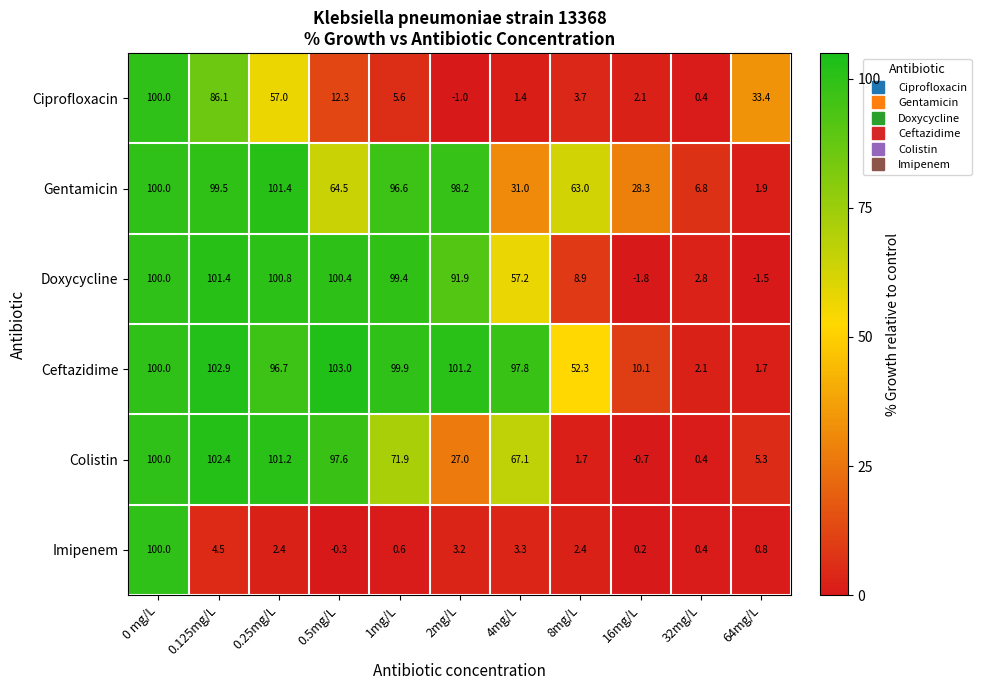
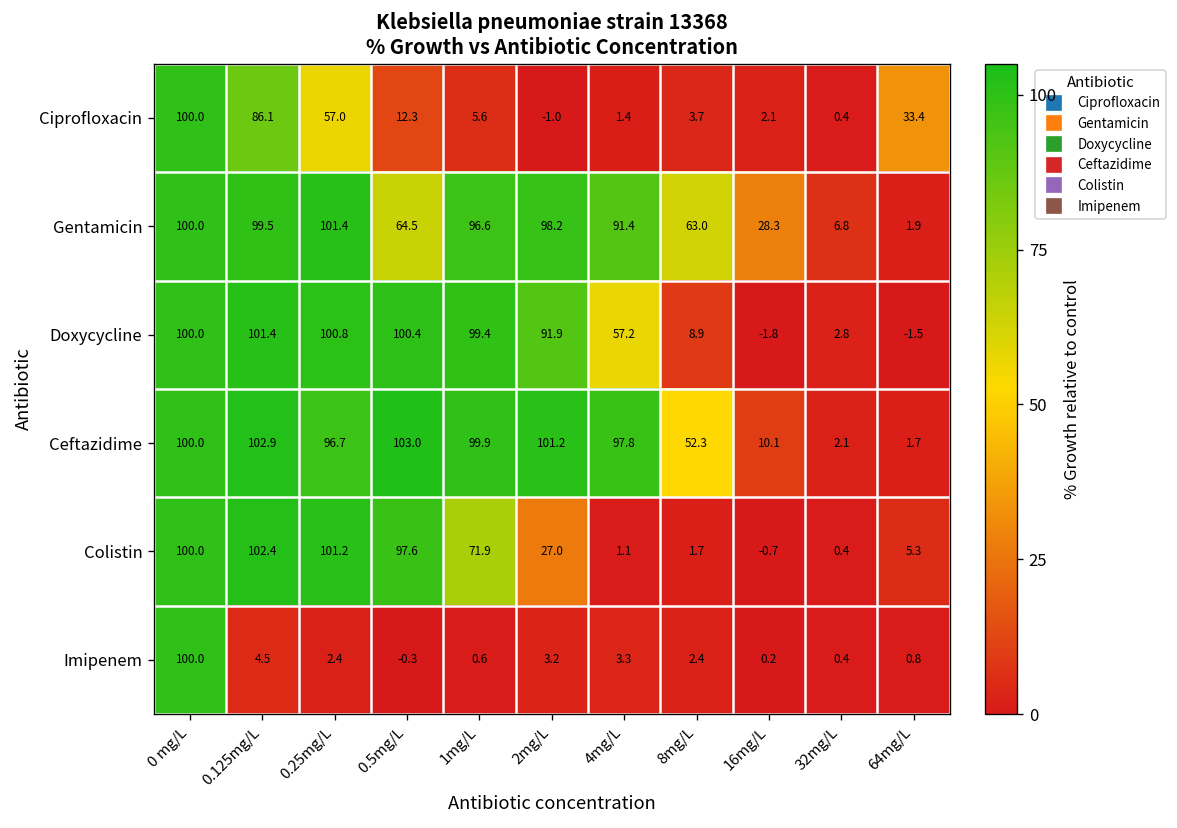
  {
    "Ciprofloxacin": {
      "0 mg/L": 100.0,
      "0.125mg/L": 86.1,
      "0.25mg/L": 57.0,
      "0.5mg/L": 12.3,
      "1mg/L": 5.6,
      "2mg/L": -1.0,
      "4mg/L": 1.4,
      "8mg/L": 3.7,
      "16mg/L": 2.1,
      "32mg/L": 0.4,
      "64mg/L": 33.4
    },
    "Gentamicin": {
      "0 mg/L": 100.0,
      "0.125mg/L": 99.5,
      "0.25mg/L": 101.4,
      "0.5mg/L": 64.5,
      "1mg/L": 96.6,
      "2mg/L": 98.2,
-     "4mg/L": 31.0,
+     "4mg/L": 91.4,
      "8mg/L": 63.0,
      "16mg/L": 28.3,
      "32mg/L": 6.8,
      "64mg/L": 1.9
    },
    "Doxycycline": {
      "0 mg/L": 100.0,
      "0.125mg/L": 101.4,
      "0.25mg/L": 100.8,
      "0.5mg/L": 100.4,
      "1mg/L": 99.4,
      "2mg/L": 91.9,
      "4mg/L": 57.2,
      "8mg/L": 8.9,
      "16mg/L": -1.8,
      "32mg/L": 2.8,
      "64mg/L": -1.5
    },
    "Ceftazidime": {
      "0 mg/L": 100.0,
      "0.125mg/L": 102.9,
      "0.25mg/L": 96.7,
      "0.5mg/L": 103.0,
      "1mg/L": 99.9,
      "2mg/L": 101.2,
      "4mg/L": 97.8,
      "8mg/L": 52.3,
      "16mg/L": 10.1,
      "32mg/L": 2.1,
      "64mg/L": 1.7
    },
    "Colistin": {
      "0 mg/L": 100.0,
      "0.125mg/L": 102.4,
      "0.25mg/L": 101.2,
      "0.5mg/L": 97.6,
      "1mg/L": 71.9,
      "2mg/L": 27.0,
-     "4mg/L": 67.1,
+     "4mg/L": 1.1,
      "8mg/L": 1.7,
      "16mg/L": -0.7,
      "32mg/L": 0.4,
      "64mg/L": 5.3
    },
    "Imipenem": {
      "0 mg/L": 100.0,
      "0.125mg/L": 4.5,
      "0.25mg/L": 2.4,
      "0.5mg/L": -0.3,
      "1mg/L": 0.6,
      "2mg/L": 3.2,
      "4mg/L": 3.3,
      "8mg/L": 2.4,
      "16mg/L": 0.2,
      "32mg/L": 0.4,
      "64mg/L": 0.8
    }
  }
